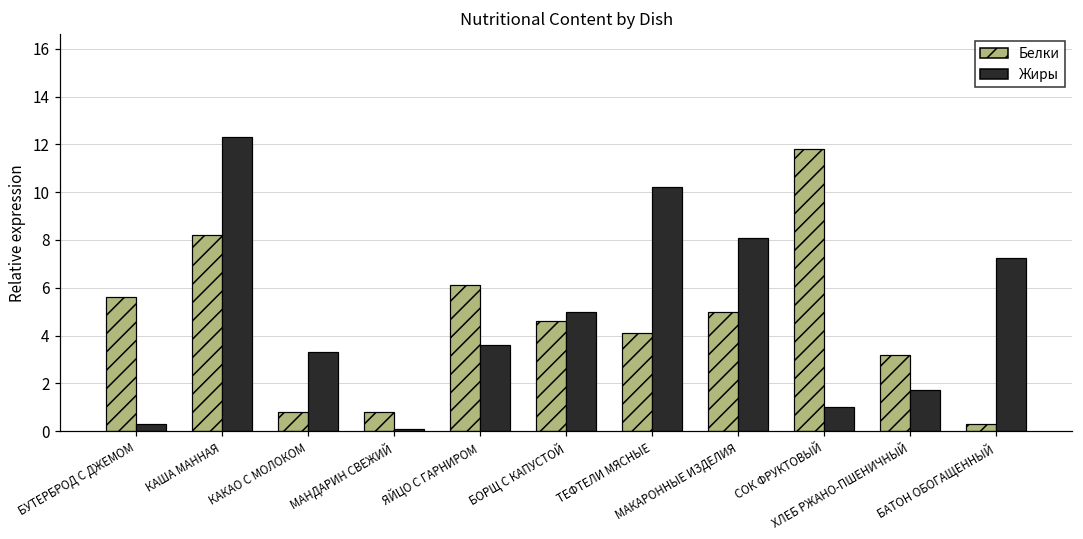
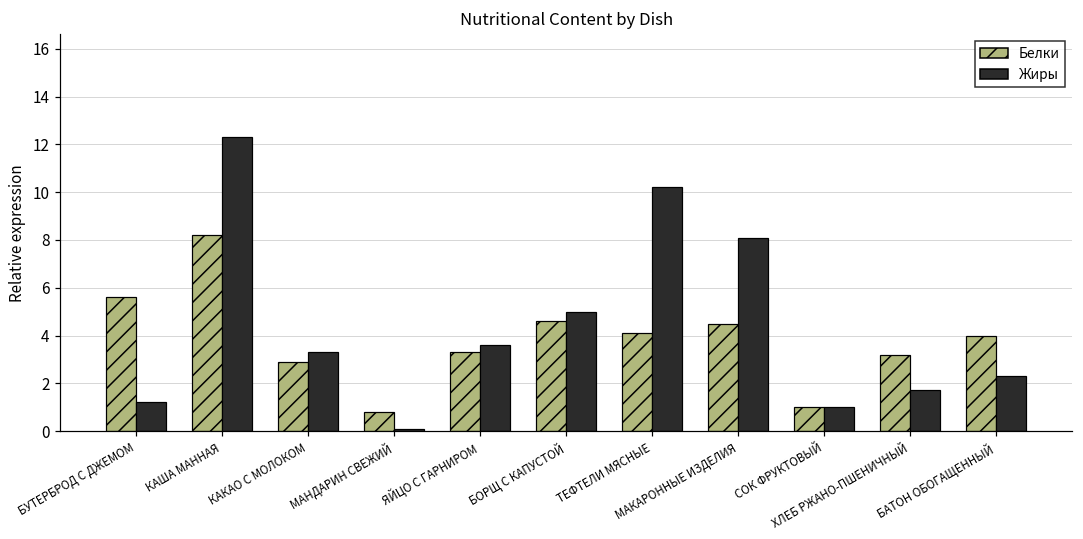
  {
    "Белки": {
      "БУТЕРБРОД С ДЖЕМОМ": 5.6,
      "КАША МАННАЯ": 8.2,
-     "КАКАО С МОЛОКОМ": 0.8,
+     "КАКАО С МОЛОКОМ": 2.9,
      "МАНДАРИН СВЕЖИЙ": 0.8,
-     "ЯЙЦО С ГАРНИРОМ": 6.1,
+     "ЯЙЦО С ГАРНИРОМ": 3.3,
      "БОРЩ С КАПУСТОЙ": 4.6,
      "ТЕФТЕЛИ МЯСНЫЕ": 4.1,
-     "МАКАРОННЫЕ ИЗДЕЛИЯ": 5.0,
-     "СОК ФРУКТОВЫЙ": 11.8,
+     "МАКАРОННЫЕ ИЗДЕЛИЯ": 4.5,
+     "СОК ФРУКТОВЫЙ": 1.0,
      "ХЛЕБ РЖАНО-ПШЕНИЧНЫЙ": 3.2,
-     "БАТОН ОБОГАЩЕННЫЙ": 0.3
+     "БАТОН ОБОГАЩЕННЫЙ": 4.0
    },
    "Жиры": {
-     "БУТЕРБРОД С ДЖЕМОМ": 0.3,
+     "БУТЕРБРОД С ДЖЕМОМ": 1.2,
      "КАША МАННАЯ": 12.3,
      "КАКАО С МОЛОКОМ": 3.3,
      "ЯЙЦО С ГАРНИРОМ": 3.6,
      "БОРЩ С КАПУСТОЙ": 5.0,
      "ТЕФТЕЛИ МЯСНЫЕ": 10.2,
      "МАКАРОННЫЕ ИЗДЕЛИЯ": 8.1,
      "СОК ФРУКТОВЫЙ": 1.0,
      "ХЛЕБ РЖАНО-ПШЕНИЧНЫЙ": 1.7,
-     "БАТОН ОБОГАЩЕННЫЙ": 7.3
+     "БАТОН ОБОГАЩЕННЫЙ": 2.3
    }
  }
